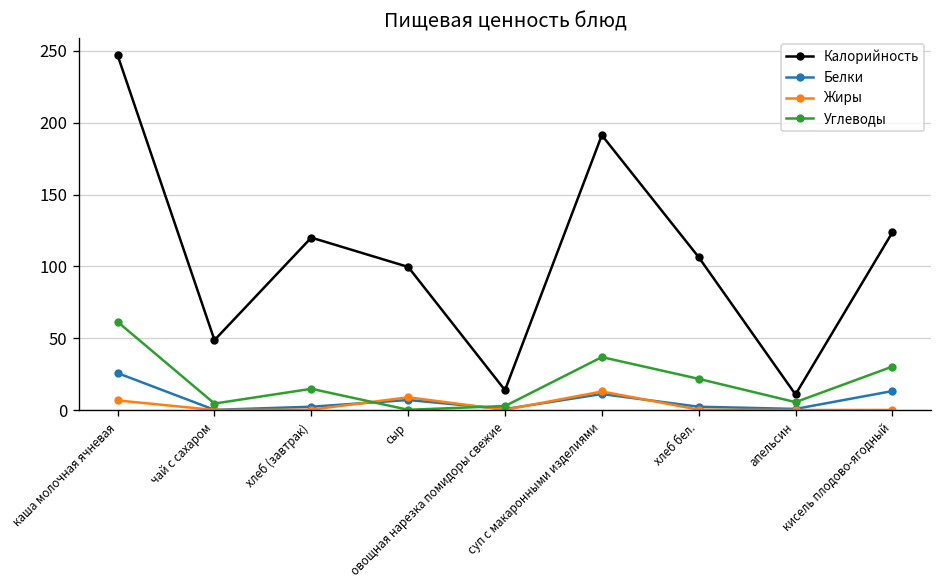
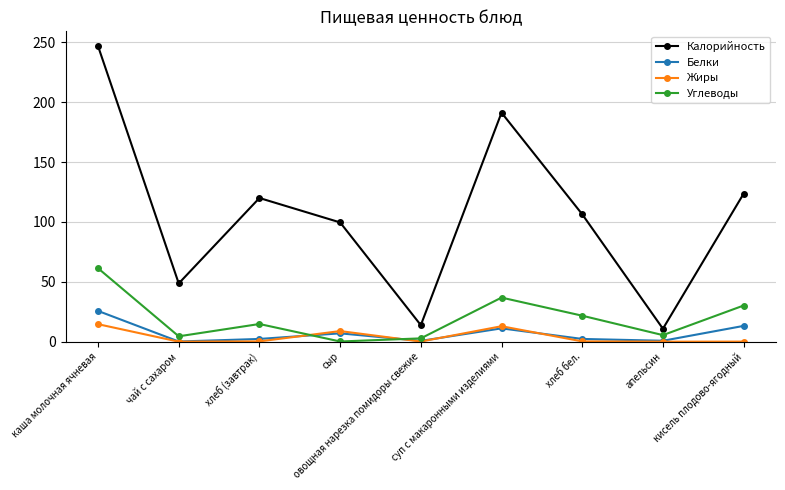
  {
    "Калорийность": {
      "каша молочная ячневая": 247,
      "чай с сахаром": 49,
      "хлеб (завтрак)": 120,
      "сыр": 100,
      "овощная нарезка помидоры свежие": 14,
      "суп с макаронными изделиями": 191,
      "хлеб бел.": 106,
      "апельсин": 11,
      "кисель плодово-ягодный": 124
    },
    "Белки": {
      "каша молочная ячневая": 26,
      "кисель плодово-ягодный": 13
    },
    "Жиры": {
-     "каша молочная ячневая": 7,
+     "каша молочная ячневая": 15,
      "кисель плодово-ягодный": 0
    },
    "Углеводы": {
      "каша молочная ячневая": 61,
      "чай с сахаром": 4,
      "хлеб (завтрак)": 15,
      "сыр": 0,
      "суп с макаронными изделиями": 37,
      "хлеб бел.": 22,
      "апельсин": 5,
      "кисель плодово-ягодный": 30
    }
  }
